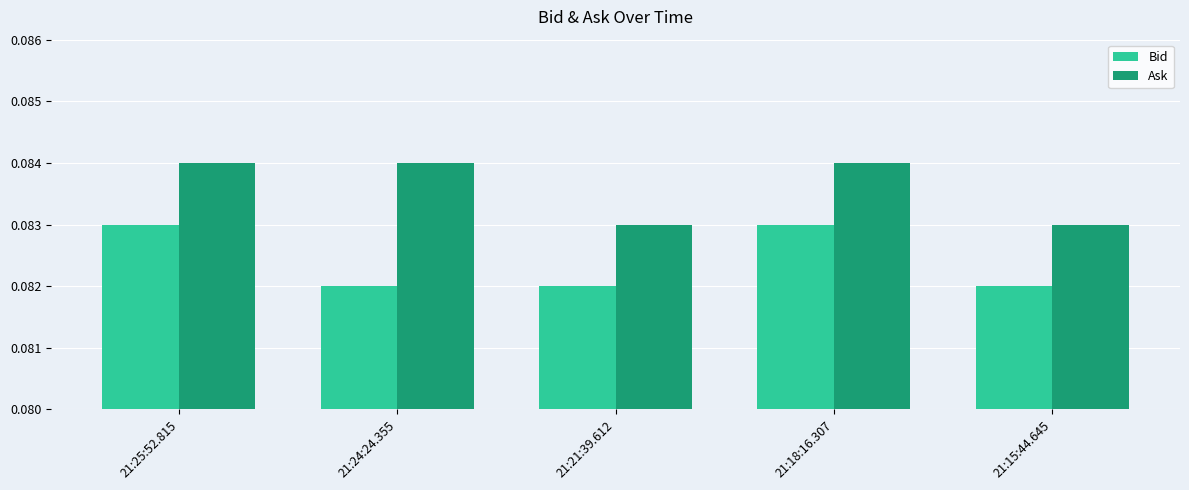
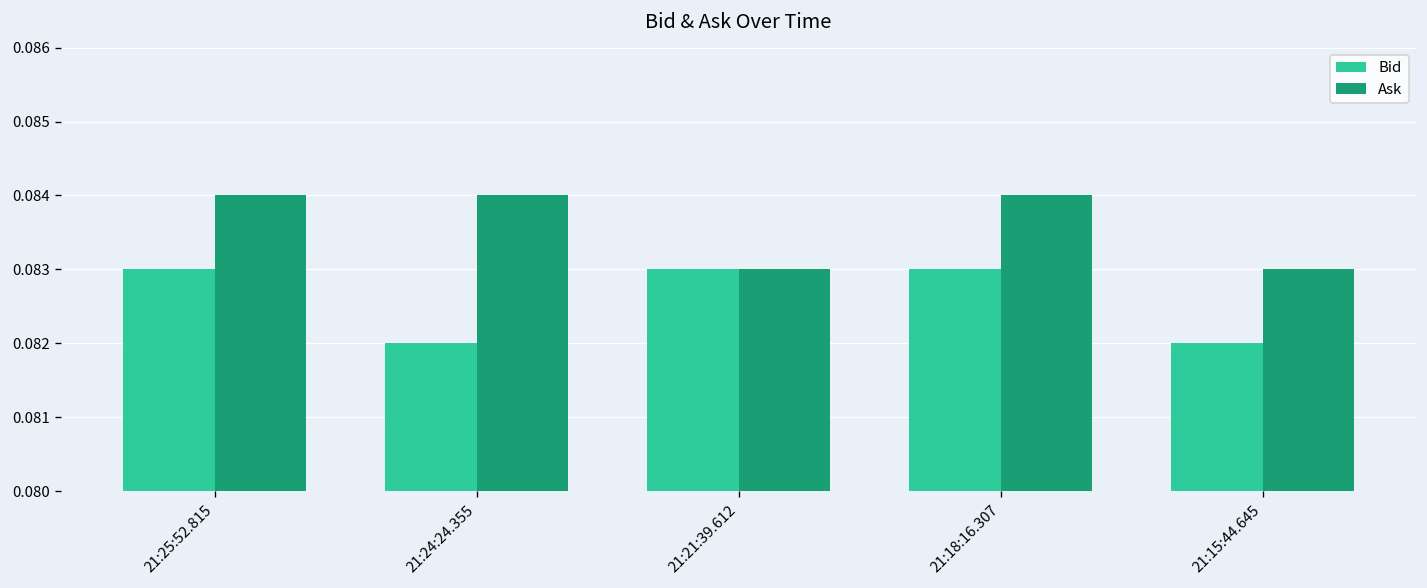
  {
    "Bid": {
      "21:25:52.815": 0.083,
      "21:24:24.355": 0.082,
-     "21:21:39.612": 0.082,
+     "21:21:39.612": 0.083,
      "21:18:16.307": 0.083,
      "21:15:44.645": 0.082
    },
    "Ask": {
      "21:25:52.815": 0.084,
      "21:24:24.355": 0.084,
      "21:21:39.612": 0.083,
      "21:18:16.307": 0.084,
      "21:15:44.645": 0.083
    }
  }
